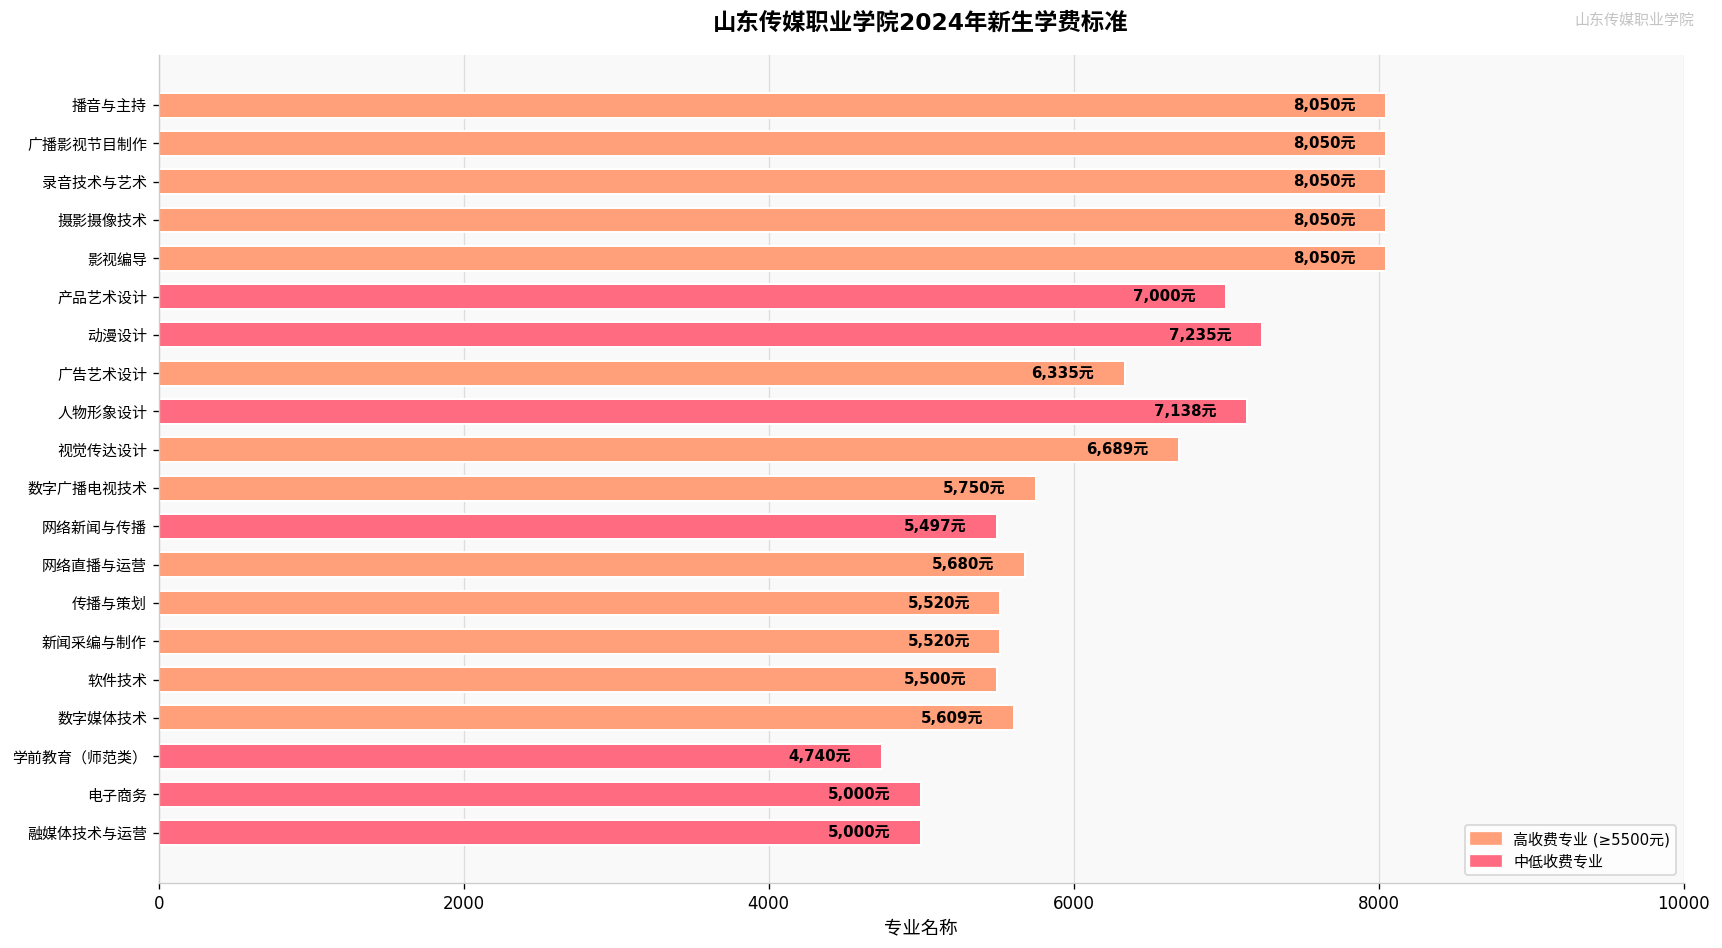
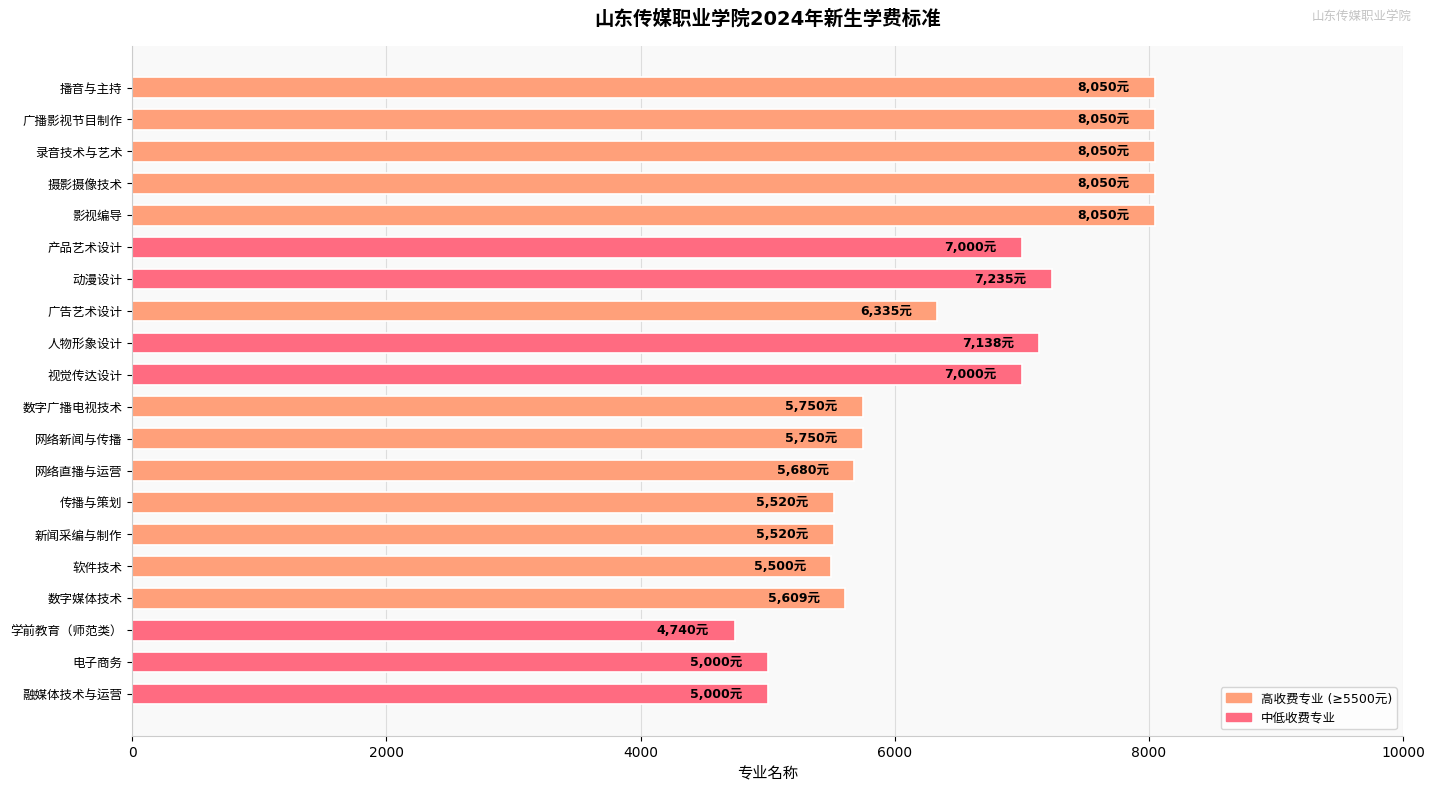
  {
    "播音与主持": "8,050元",
    "广播影视节目制作": "8,050元",
    "录音技术与艺术": "8,050元",
    "摄影摄像技术": "8,050元",
    "影视编导": "8,050元",
    "产品艺术设计": "7,000元",
    "动漫设计": "7,235元",
    "广告艺术设计": "6,335元",
    "人物形象设计": "7,138元",
-   "视觉传达设计": "6,689元",
+   "视觉传达设计": "7,000元",
    "数字广播电视技术": "5,750元",
-   "网络新闻与传播": "5,497元",
+   "网络新闻与传播": "5,750元",
    "网络直播与运营": "5,680元",
    "传播与策划": "5,520元",
    "新闻采编与制作": "5,520元",
    "软件技术": "5,500元",
    "数字媒体技术": "5,609元",
    "学前教育（师范类）": "4,740元",
    "电子商务": "5,000元",
    "融媒体技术与运营": "5,000元"
  }
